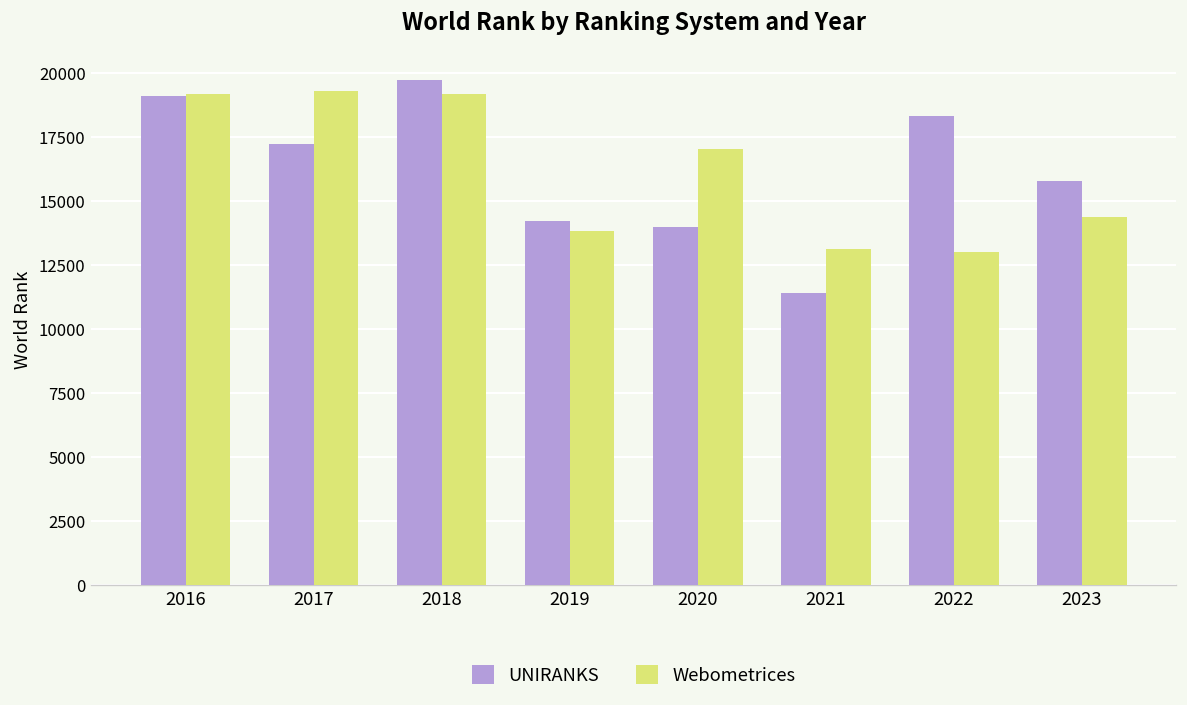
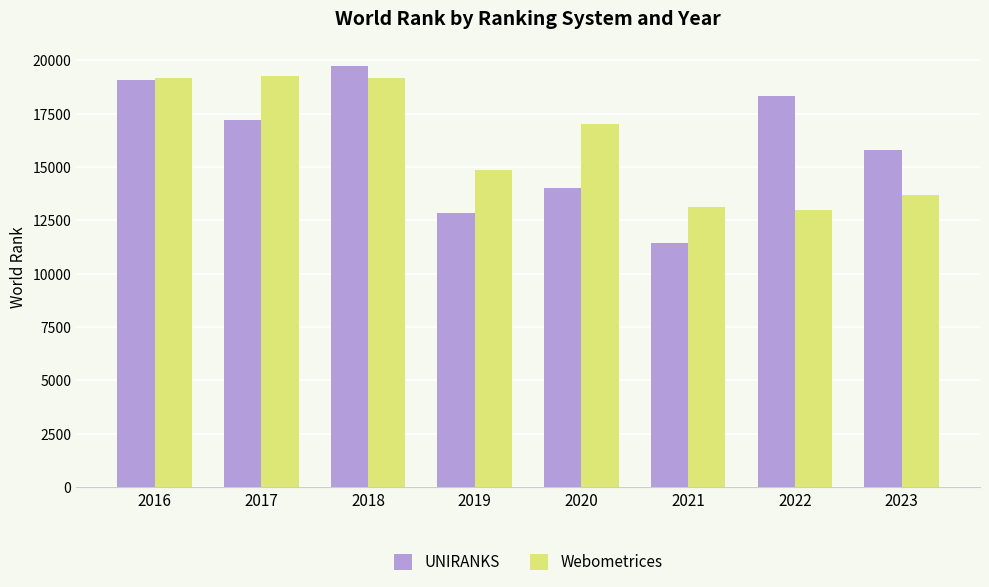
  {
    "UNIRANKS": {
      "2016": 19100,
      "2017": 17200,
      "2018": 19700,
-     "2019": 14200,
+     "2019": 12900,
      "2020": 14000,
      "2021": 11400,
      "2022": 18300,
      "2023": 15800
    },
    "Webometrices": {
      "2016": 19200,
      "2017": 19300,
      "2018": 19200,
-     "2019": 13800,
+     "2019": 14900,
      "2020": 17000,
      "2021": 13100,
      "2022": 13000,
-     "2023": 14400
+     "2023": 13700
    }
  }
